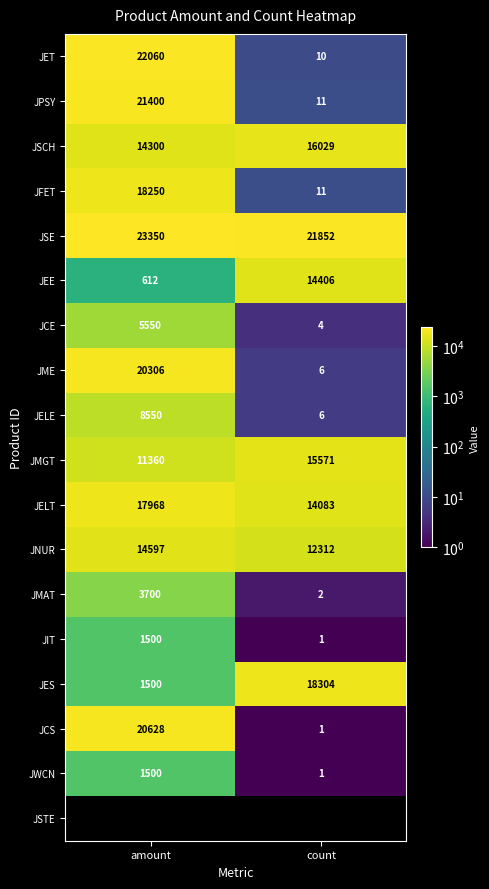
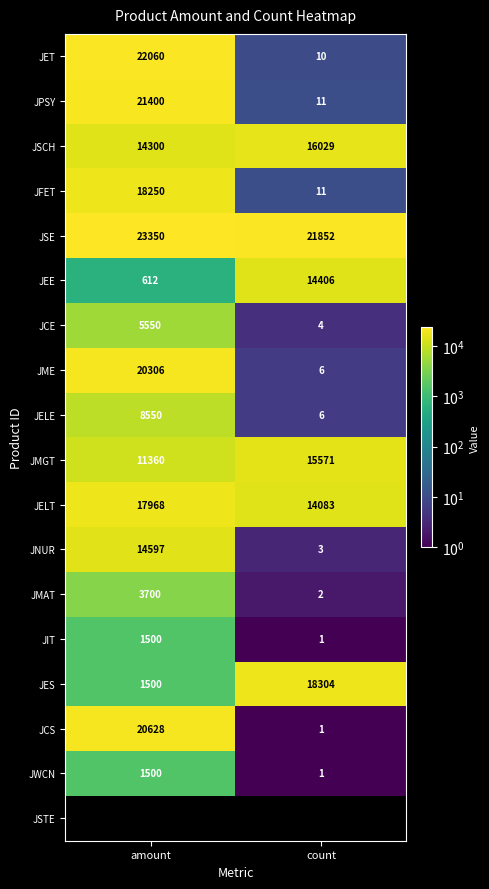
  {
    "JET": {
      "amount": 22060,
      "count": 10
    },
    "JPSY": {
      "amount": 21400,
      "count": 11
    },
    "JSCH": {
      "amount": 14300,
      "count": 16029
    },
    "JFET": {
      "amount": 18250,
      "count": 11
    },
    "JSE": {
      "amount": 23350,
      "count": 21852
    },
    "JEE": {
      "amount": 612,
      "count": 14406
    },
    "JCE": {
      "amount": 5550,
      "count": 4
    },
    "JME": {
      "amount": 20306,
      "count": 6
    },
    "JELE": {
      "amount": 8550,
      "count": 6
    },
    "JMGT": {
      "amount": 11360,
      "count": 15571
    },
    "JELT": {
      "amount": 17968,
      "count": 14083
    },
    "JNUR": {
      "amount": 14597,
-     "count": 12312
+     "count": 3
    },
    "JMAT": {
      "amount": 3700,
      "count": 2
    },
    "JIT": {
      "amount": 1500,
      "count": 1
    },
    "JES": {
      "amount": 1500,
      "count": 18304
    },
    "JCS": {
      "amount": 20628,
      "count": 1
    },
    "JWCN": {
      "amount": 1500,
      "count": 1
    }
  }
